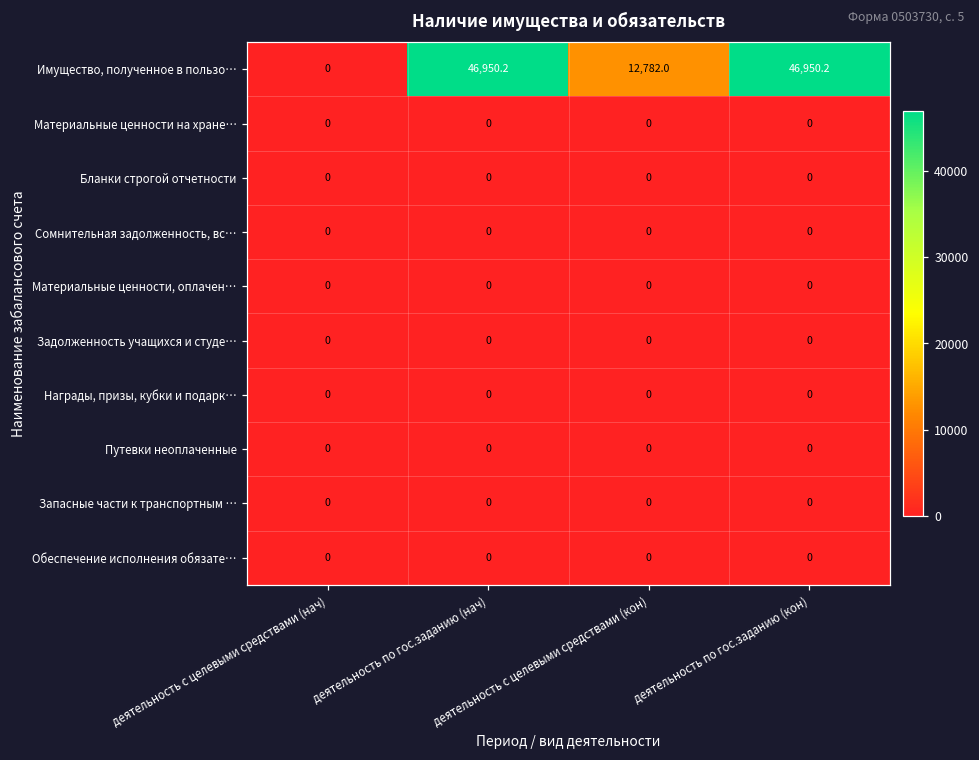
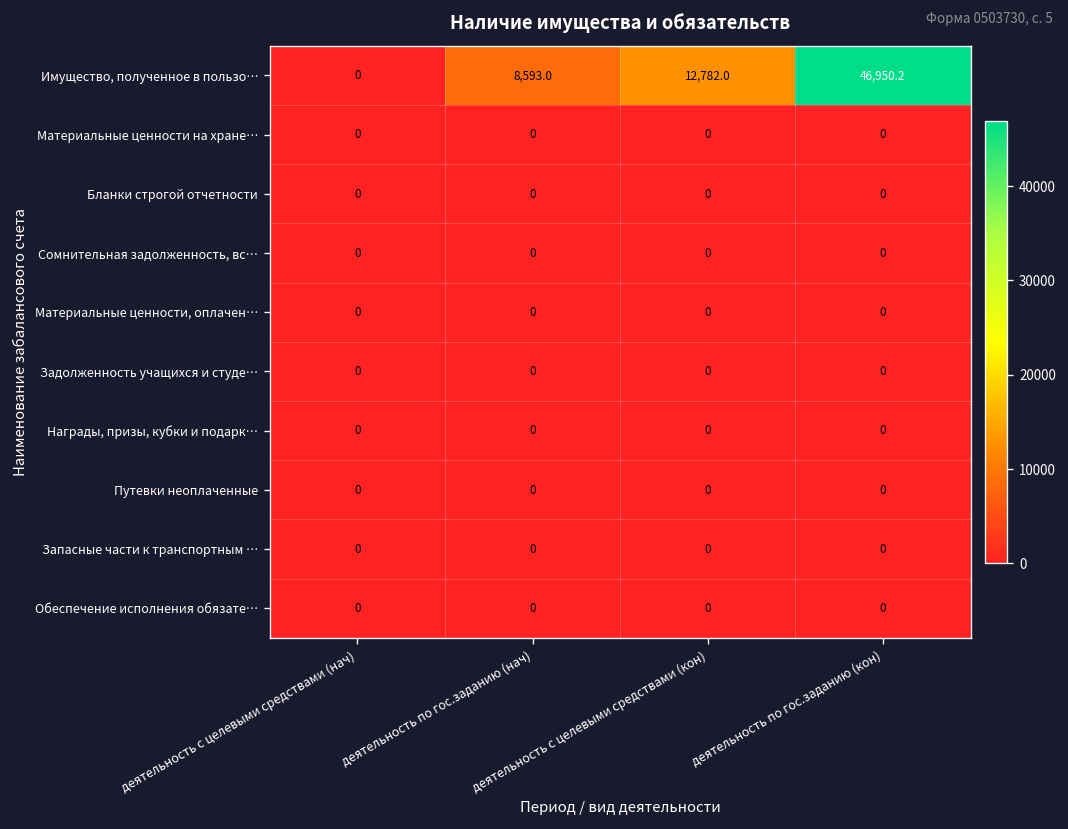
  {
    "Имущество, полученное в пользо…": {
      "деятельность с целевыми средствами (нач)": "0",
-     "деятельность по гос.заданию (нач)": "46,950.2",
+     "деятельность по гос.заданию (нач)": "8,593.0",
      "деятельность с целевыми средствами (кон)": "12,782.0",
      "деятельность по гос.заданию (кон)": "46,950.2"
    },
    "Материальные ценности на хране…": {
      "деятельность с целевыми средствами (нач)": "0",
      "деятельность по гос.заданию (нач)": "0",
      "деятельность с целевыми средствами (кон)": "0",
      "деятельность по гос.заданию (кон)": "0"
    },
    "Бланки строгой отчетности": {
      "деятельность с целевыми средствами (нач)": "0",
      "деятельность по гос.заданию (нач)": "0",
      "деятельность с целевыми средствами (кон)": "0",
      "деятельность по гос.заданию (кон)": "0"
    },
    "Сомнительная задолженность, вс…": {
      "деятельность с целевыми средствами (нач)": "0",
      "деятельность по гос.заданию (нач)": "0",
      "деятельность с целевыми средствами (кон)": "0",
      "деятельность по гос.заданию (кон)": "0"
    },
    "Материальные ценности, оплачен…": {
      "деятельность с целевыми средствами (нач)": "0",
      "деятельность по гос.заданию (нач)": "0",
      "деятельность с целевыми средствами (кон)": "0",
      "деятельность по гос.заданию (кон)": "0"
    },
    "Задолженность учащихся и студе…": {
      "деятельность с целевыми средствами (нач)": "0",
      "деятельность по гос.заданию (нач)": "0",
      "деятельность с целевыми средствами (кон)": "0",
      "деятельность по гос.заданию (кон)": "0"
    },
    "Награды, призы, кубки и подарк…": {
      "деятельность с целевыми средствами (нач)": "0",
      "деятельность по гос.заданию (нач)": "0",
      "деятельность с целевыми средствами (кон)": "0",
      "деятельность по гос.заданию (кон)": "0"
    },
    "Путевки неоплаченные": {
      "деятельность с целевыми средствами (нач)": "0",
      "деятельность по гос.заданию (нач)": "0",
      "деятельность с целевыми средствами (кон)": "0",
      "деятельность по гос.заданию (кон)": "0"
    },
    "Запасные части к транспортным …": {
      "деятельность с целевыми средствами (нач)": "0",
      "деятельность по гос.заданию (нач)": "0",
      "деятельность с целевыми средствами (кон)": "0",
      "деятельность по гос.заданию (кон)": "0"
    },
    "Обеспечение исполнения обязате…": {
      "деятельность с целевыми средствами (нач)": "0",
      "деятельность по гос.заданию (нач)": "0",
      "деятельность с целевыми средствами (кон)": "0",
      "деятельность по гос.заданию (кон)": "0"
    }
  }
